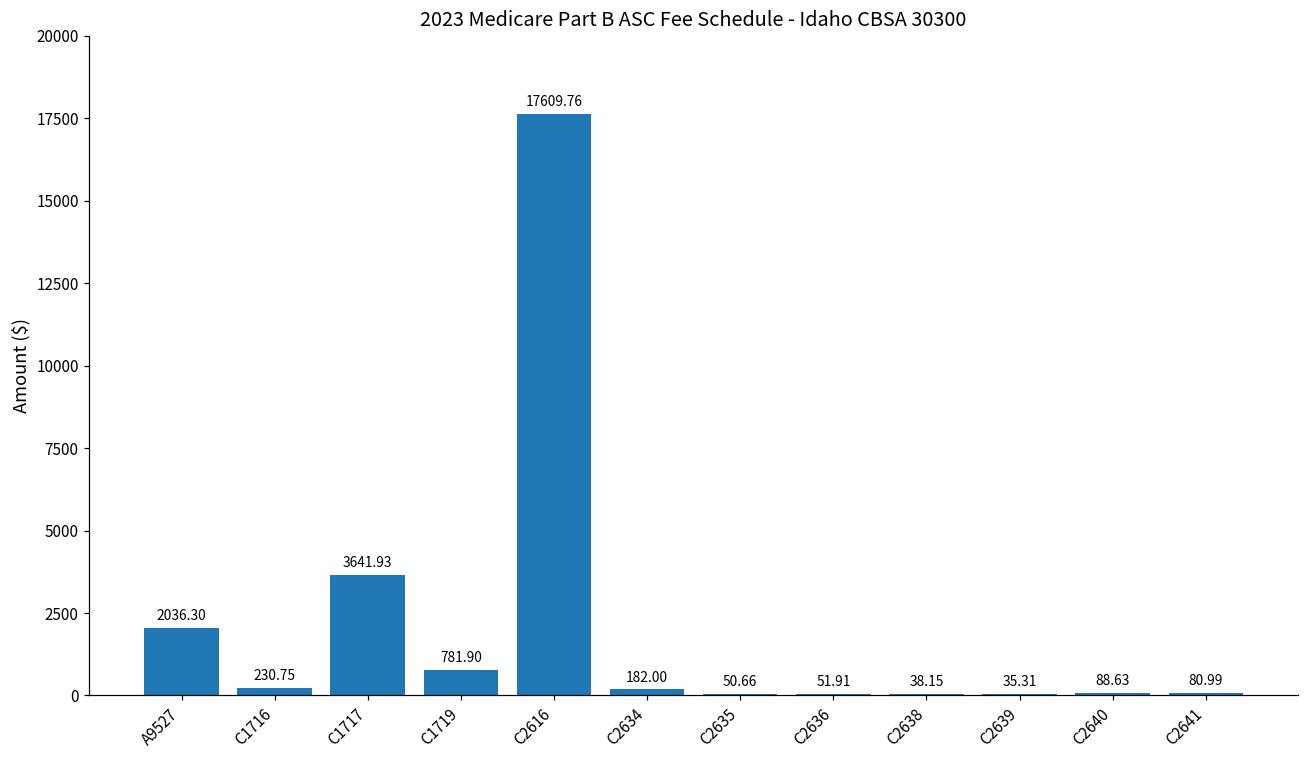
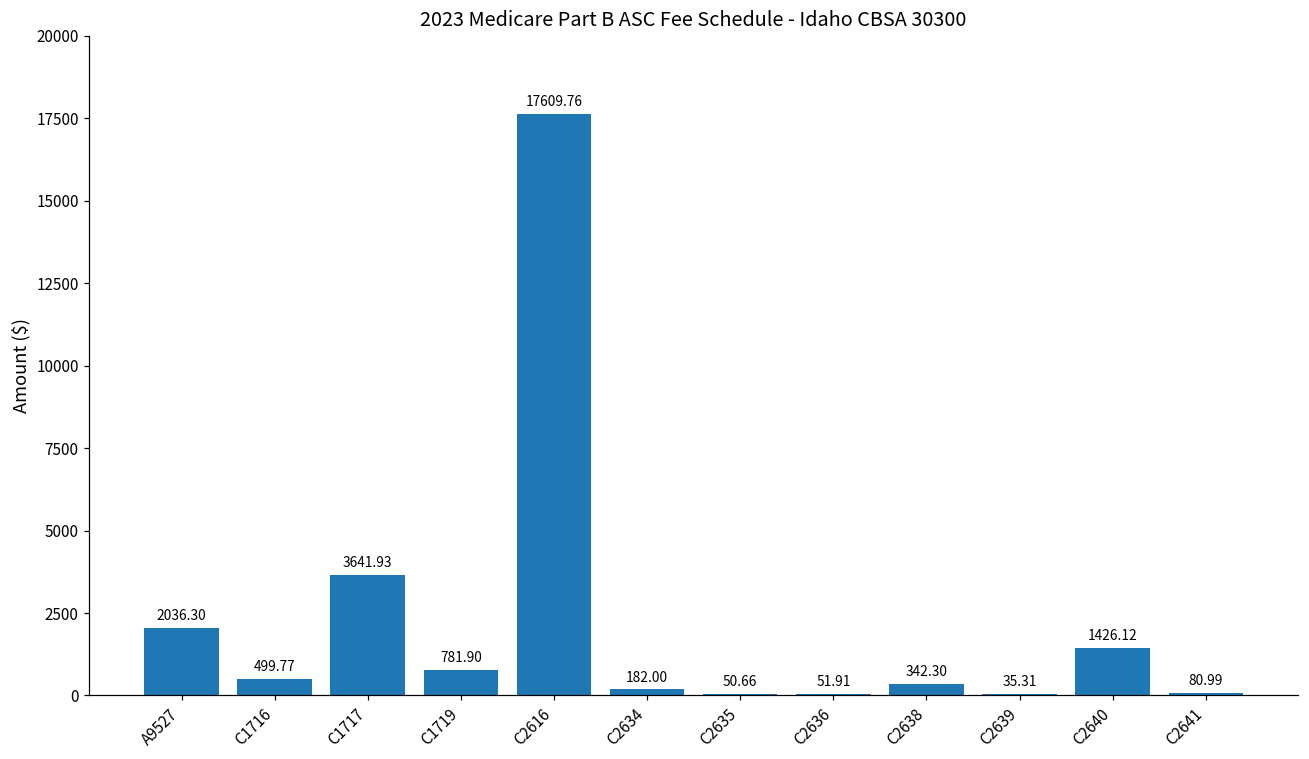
  {
    "A9527": 2036.30,
-   "C1716": 230.75,
+   "C1716": 499.77,
    "C1717": 3641.93,
    "C1719": 781.90,
    "C2616": 17609.76,
    "C2634": 182.00,
    "C2635": 50.66,
    "C2636": 51.91,
-   "C2638": 38.15,
+   "C2638": 342.30,
    "C2639": 35.31,
-   "C2640": 88.63,
+   "C2640": 1426.12,
    "C2641": 80.99
  }
